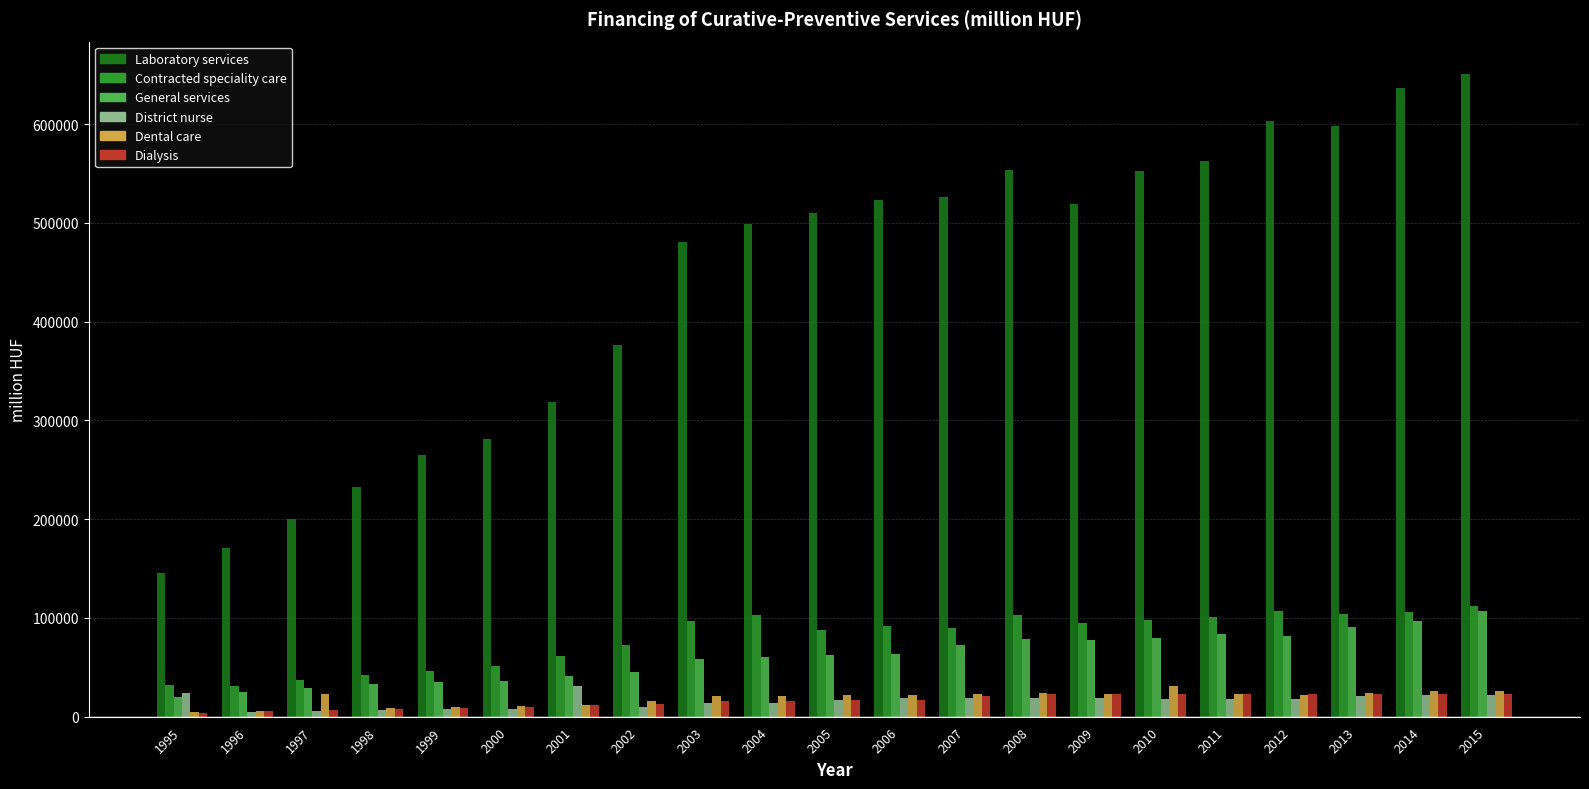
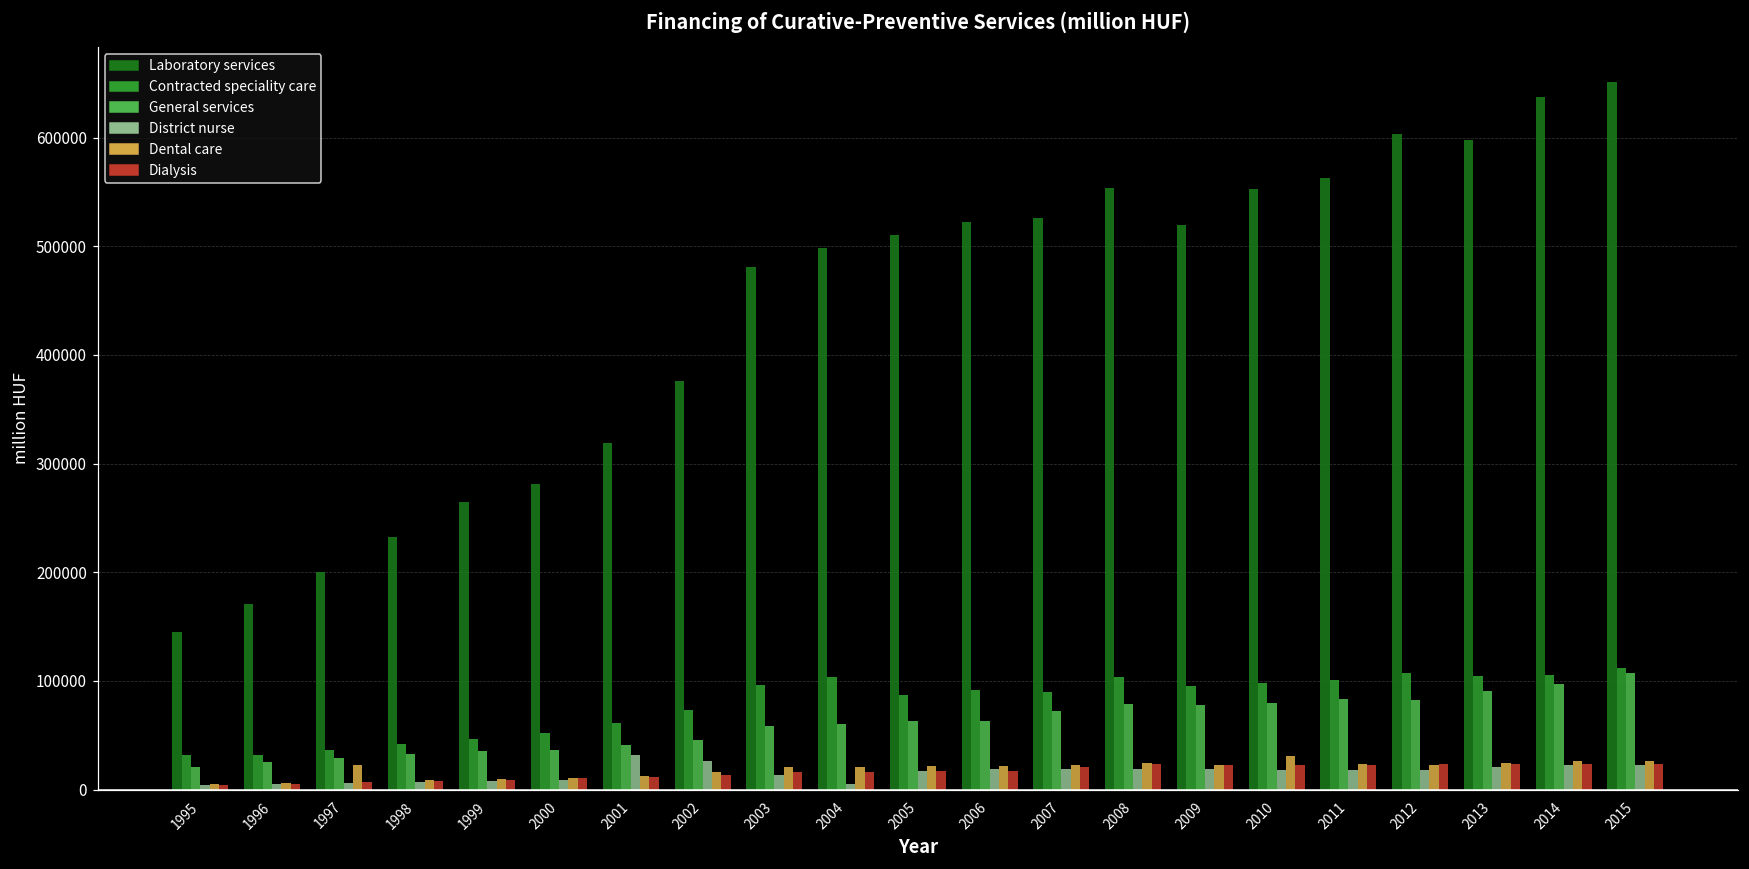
  {
    "District nurse": {
-     "1995": 20000,
+     "1995": 0,
      "1996": 10000,
      "1997": 10000,
      "1998": 10000,
      "1999": 10000,
      "2000": 10000,
      "2001": 30000,
-     "2002": 10000,
+     "2002": 30000,
      "2003": 10000,
-     "2004": 10000,
+     "2004": 0,
      "2005": 20000,
      "2006": 20000,
      "2007": 20000,
      "2008": 20000,
      "2009": 20000,
      "2010": 20000,
      "2011": 20000,
      "2012": 20000,
      "2013": 20000,
      "2014": 20000,
      "2015": 20000
    },
    "Dental care": {
      "1995": 10000,
      "1996": 10000,
      "1997": 20000,
      "1998": 10000,
      "1999": 10000,
      "2000": 10000,
      "2001": 10000,
      "2002": 20000,
      "2003": 20000,
      "2004": 20000,
      "2005": 20000,
      "2006": 20000,
      "2007": 20000,
      "2008": 20000,
      "2009": 20000,
      "2010": 30000,
      "2011": 20000,
      "2012": 20000,
      "2013": 20000,
      "2014": 30000,
      "2015": 30000
    },
    "Dialysis": {
      "1995": 0,
      "1996": 10000,
      "1997": 10000,
      "1998": 10000,
      "1999": 10000,
      "2000": 10000,
      "2001": 10000,
      "2002": 10000,
      "2003": 20000,
      "2004": 20000,
      "2005": 20000,
      "2006": 20000,
      "2007": 20000,
      "2008": 20000,
      "2009": 20000,
      "2010": 20000,
      "2011": 20000,
      "2012": 20000,
      "2013": 20000,
      "2014": 20000,
      "2015": 20000
    }
  }
